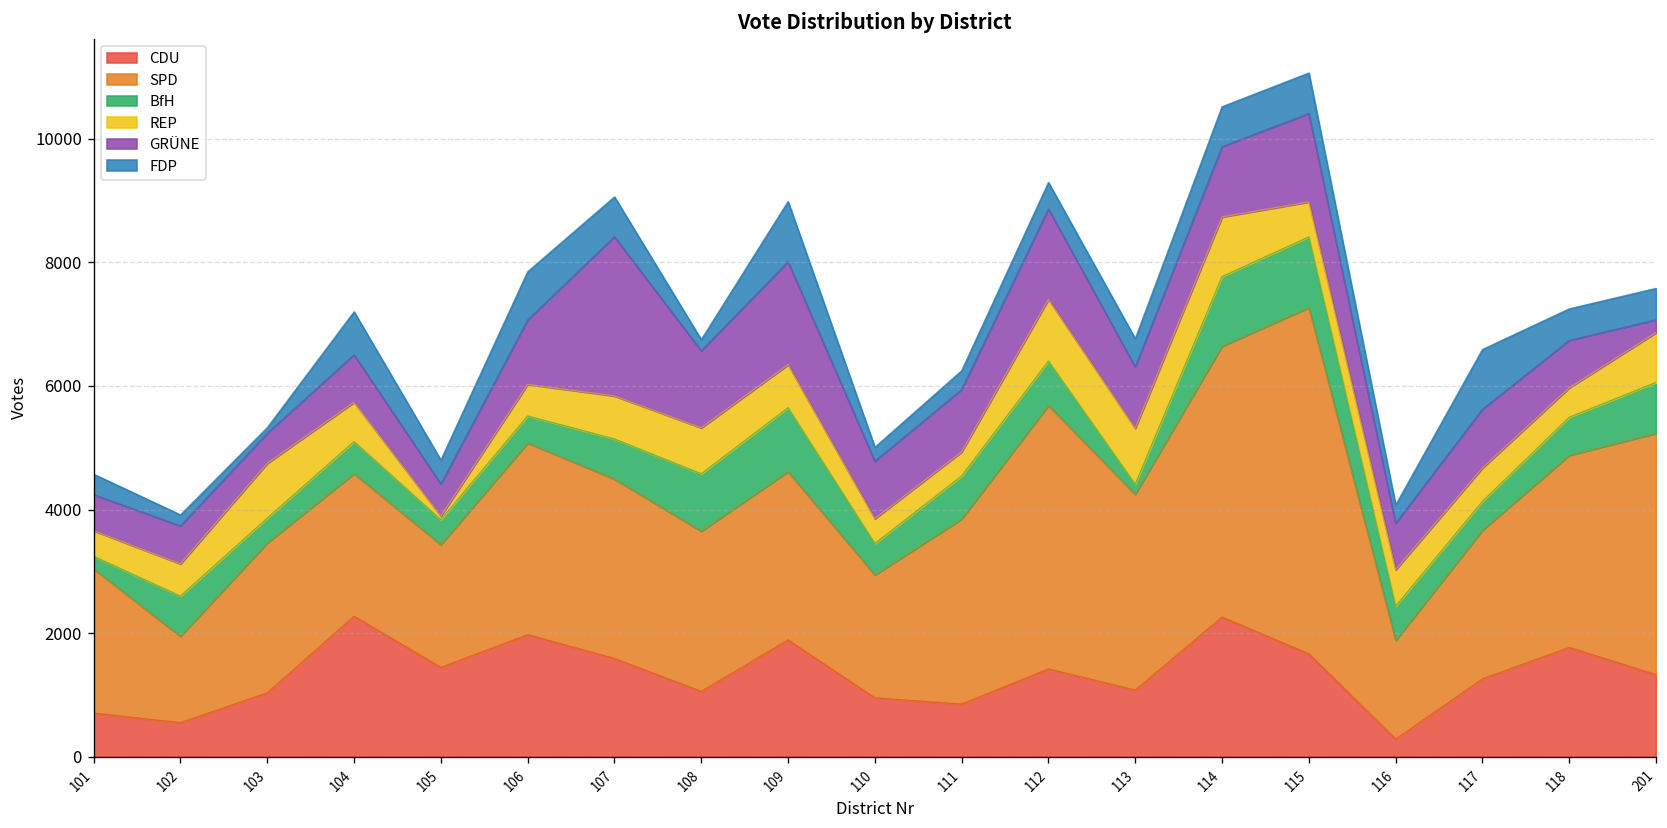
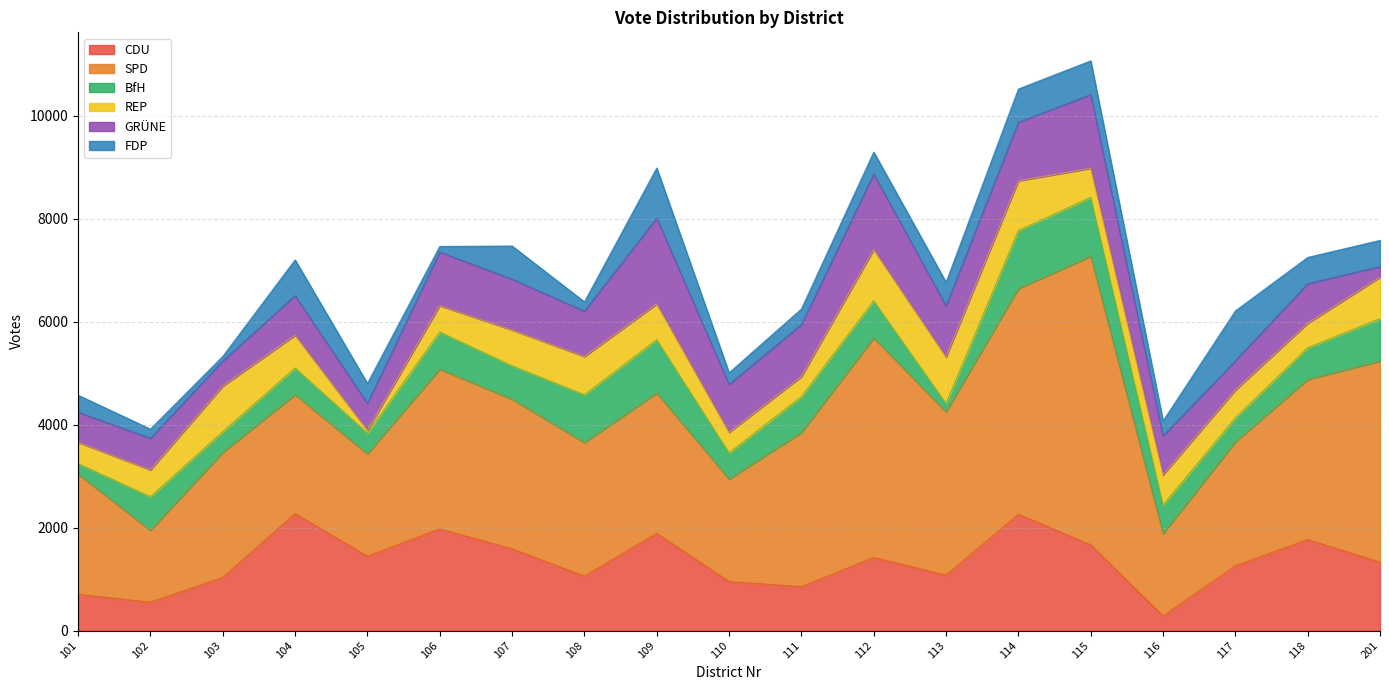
  {
    "BfH": {
      "101": 200,
      "102": 700,
      "103": 400,
      "104": 500,
      "105": 400,
-     "106": 400,
+     "106": 700,
      "107": 600,
      "108": 900,
      "109": 1000,
      "110": 500,
      "111": 700,
      "112": 700,
      "113": 200,
      "114": 1100,
      "115": 1100,
      "116": 600,
      "117": 500,
      "118": 600,
      "201": 800
    },
    "REP": {
      "101": 400,
      "102": 500,
      "103": 900,
      "104": 600,
      "105": 100,
      "106": 500,
      "107": 700,
      "108": 700,
      "109": 700,
      "110": 400,
      "111": 400,
      "112": 1000,
      "113": 900,
      "114": 1000,
      "115": 600,
      "116": 600,
      "117": 500,
      "118": 500,
      "201": 800
    },
    "GRÜNE": {
      "101": 600,
      "102": 600,
      "103": 500,
      "104": 800,
      "105": 500,
      "106": 1000,
-     "107": 2600,
-     "108": 1200,
+     "107": 1000,
+     "108": 900,
      "109": 1700,
      "110": 900,
      "111": 1000,
      "112": 1500,
      "113": 1000,
      "114": 1100,
      "115": 1400,
      "116": 800,
-     "117": 1000,
+     "117": 600,
      "118": 800,
      "201": 200
    },
    "FDP": {
      "101": 300,
      "102": 200,
      "103": 100,
      "104": 700,
      "105": 400,
-     "106": 800,
+     "106": 100,
      "107": 600,
      "108": 200,
      "109": 1000,
      "110": 200,
      "111": 300,
      "112": 400,
      "113": 500,
      "114": 600,
      "115": 700,
      "116": 300,
      "117": 1000,
      "118": 500,
      "201": 500
    }
  }
